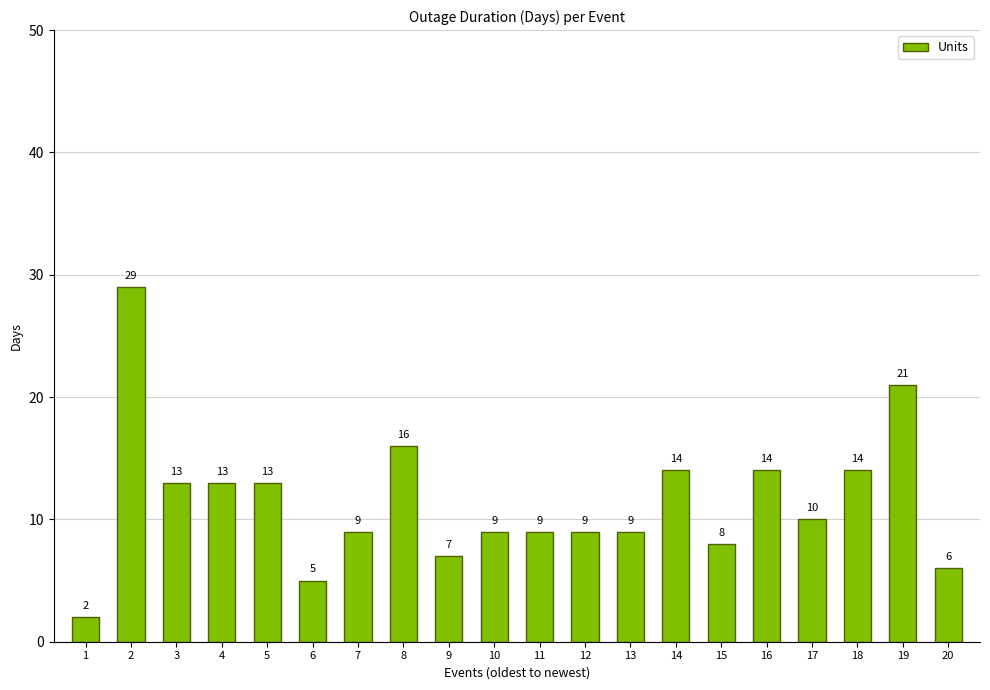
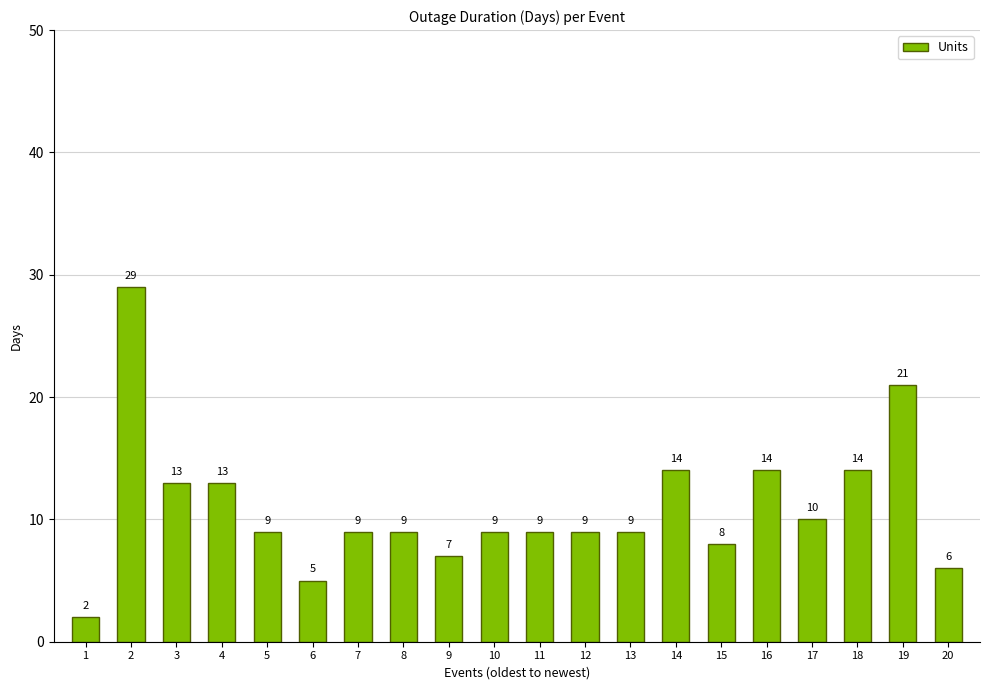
  {
    "1": 2,
    "2": 29,
    "3": 13,
    "4": 13,
-   "5": 13,
+   "5": 9,
    "6": 5,
    "7": 9,
-   "8": 16,
+   "8": 9,
    "9": 7,
    "10": 9,
    "11": 9,
    "12": 9,
    "13": 9,
    "14": 14,
    "15": 8,
    "16": 14,
    "17": 10,
    "18": 14,
    "19": 21,
    "20": 6
  }
